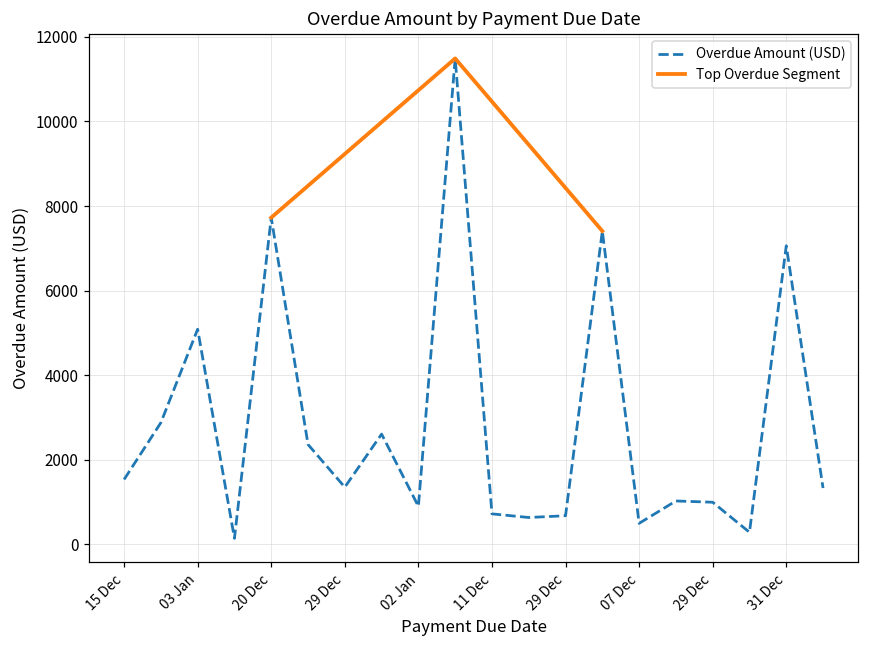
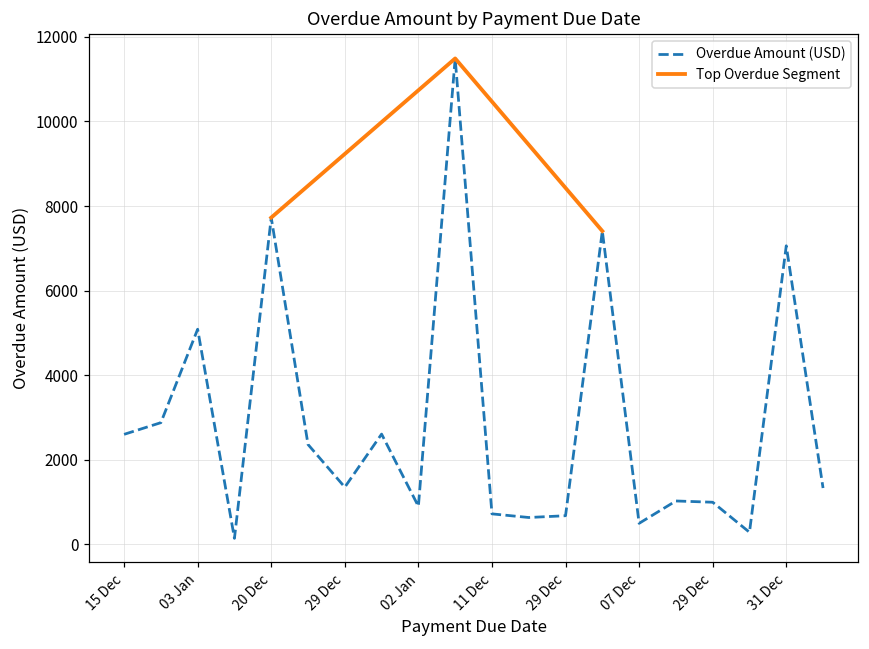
  {
    "Overdue Amount (USD)": {
-     "15 Dec": 1500,
+     "15 Dec": 2600,
      "02 Jan": 900,
      "11 Dec": 700,
      "07 Dec": 500,
      "31 Dec": 7100
    }
  }
